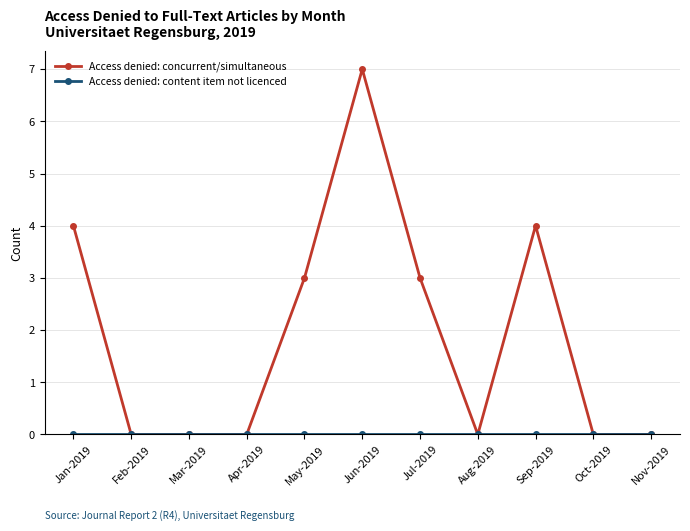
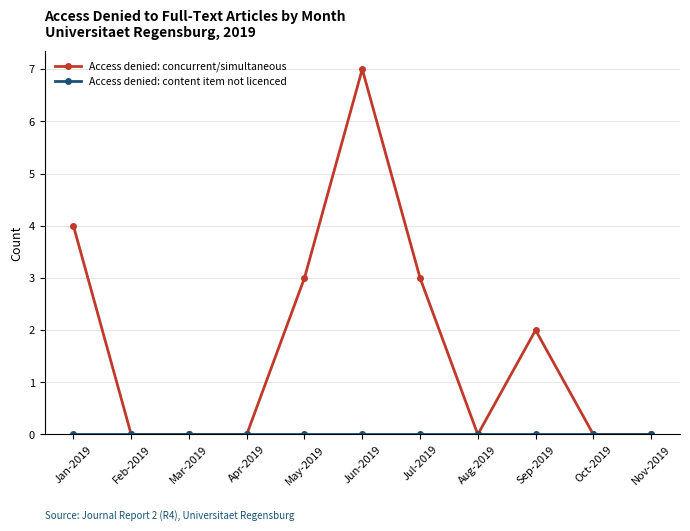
  {
    "Access denied: concurrent/simultaneous": {
      "Jan-2019": 4,
      "May-2019": 3,
      "Jun-2019": 7,
      "Jul-2019": 3,
-     "Sep-2019": 4
+     "Sep-2019": 2
    },
    "Access denied: content item not licenced": {
      "Jan-2019": 0,
      "May-2019": 0,
      "Jun-2019": 0,
      "Jul-2019": 0,
      "Sep-2019": 0
    }
  }
